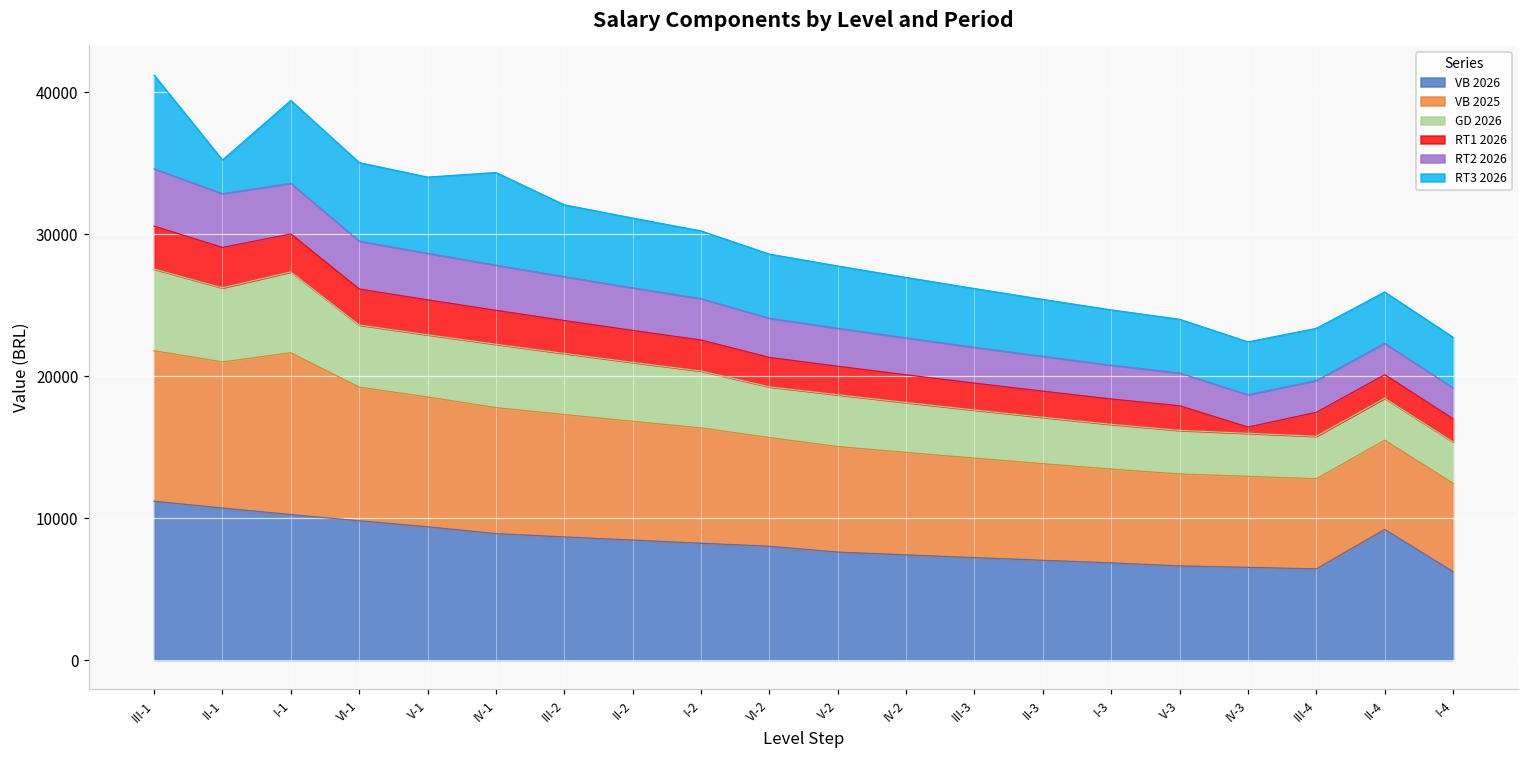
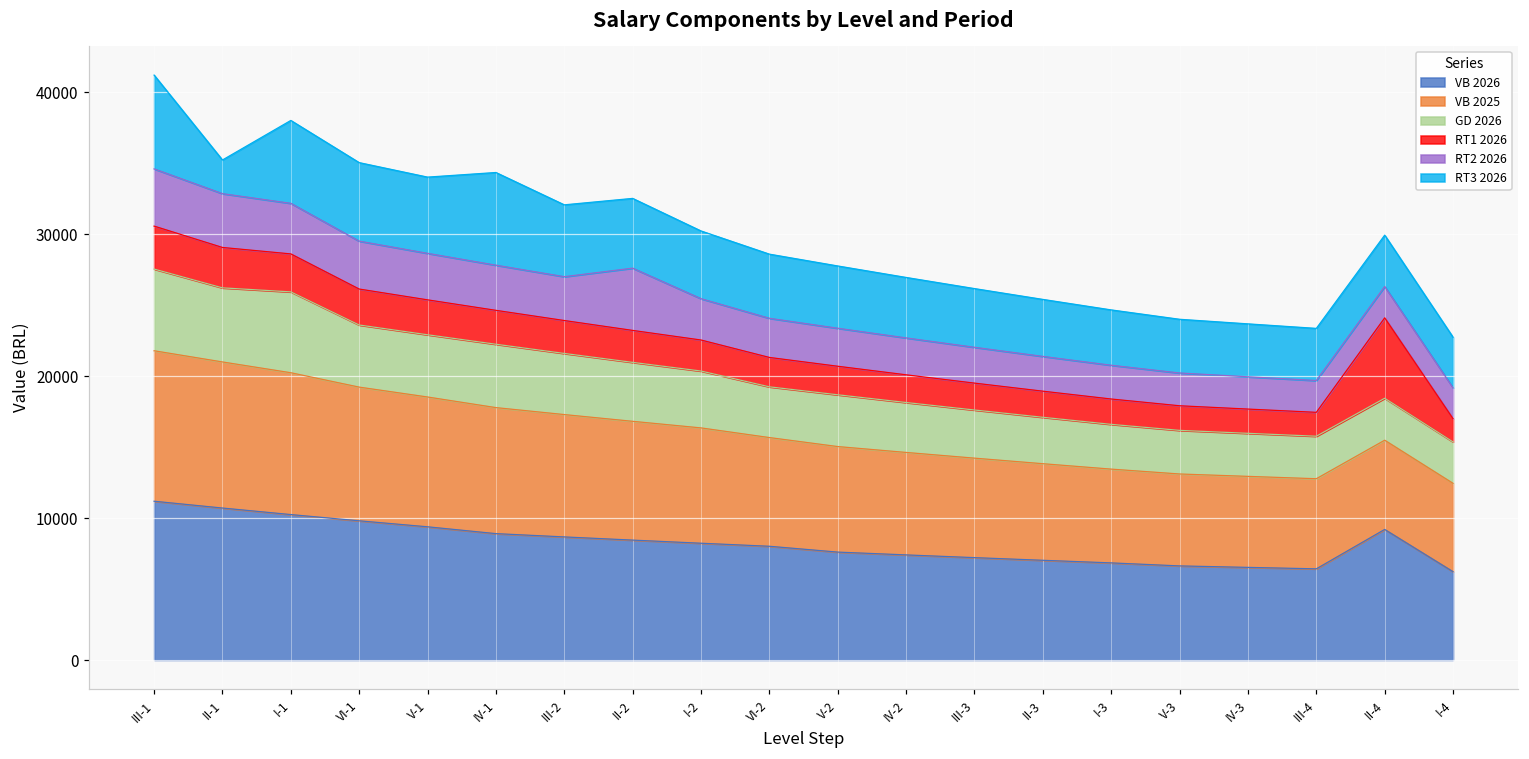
  {
    "VB 2026": {
      "III-1": 11200,
      "II-1": 10700,
      "I-1": 10200,
      "VI-1": 9800,
      "V-1": 9400,
      "IV-1": 8900,
      "III-2": 8700,
      "II-2": 8400,
      "I-2": 8200,
      "VI-2": 8000,
      "V-2": 7600,
      "IV-2": 7400,
      "III-3": 7200,
      "II-3": 7000,
      "I-3": 6800,
      "V-3": 6600,
      "IV-3": 6500,
      "III-4": 6400,
      "II-4": 9200,
      "I-4": 6200
    },
    "VB 2025": {
      "III-1": 10600,
      "II-1": 10300,
-     "I-1": 11400,
+     "I-1": 10000,
      "VI-1": 9400,
      "V-1": 9100,
      "IV-1": 8900,
      "III-2": 8600,
      "II-2": 8400,
      "I-2": 8100,
      "VI-2": 7700,
      "V-2": 7400,
      "IV-2": 7200,
      "III-3": 7000,
      "II-3": 6800,
      "I-3": 6600,
      "V-3": 6500,
      "IV-3": 6400,
      "III-4": 6300,
      "II-4": 6300,
      "I-4": 6200
    },
    "GD 2026": {
      "III-1": 5800,
      "II-1": 5200,
      "I-1": 5700,
      "VI-1": 4400,
      "V-1": 4400,
      "IV-1": 4500,
      "III-2": 4300,
      "II-2": 4200,
      "I-2": 4000,
      "VI-2": 3600,
      "V-2": 3600,
      "IV-2": 3500,
      "III-3": 3400,
      "II-3": 3300,
      "I-3": 3200,
      "V-3": 3100,
      "IV-3": 3000,
      "III-4": 3000,
      "II-4": 3000,
      "I-4": 2900
    },
    "RT1 2026": {
      "III-1": 3000,
      "II-1": 2800,
      "I-1": 2700,
      "VI-1": 2500,
      "V-1": 2500,
      "IV-1": 2400,
      "III-2": 2300,
      "II-2": 2300,
      "I-2": 2200,
      "VI-2": 2100,
      "V-2": 2000,
      "IV-2": 2000,
      "III-3": 1900,
      "II-3": 1800,
      "I-3": 1800,
      "V-3": 1700,
-     "IV-3": 400,
+     "IV-3": 1700,
      "III-4": 1700,
-     "II-4": 1700,
+     "II-4": 5700,
      "I-4": 1600
    },
    "RT2 2026": {
      "III-1": 4000,
      "II-1": 3800,
      "I-1": 3600,
      "VI-1": 3400,
      "V-1": 3300,
      "IV-1": 3200,
      "III-2": 3100,
-     "II-2": 3000,
+     "II-2": 4400,
      "I-2": 2900,
      "VI-2": 2800,
      "V-2": 2700,
      "IV-2": 2600,
      "III-3": 2500,
      "II-3": 2500,
      "I-3": 2400,
      "V-3": 2300,
      "IV-3": 2300,
      "III-4": 2200,
      "II-4": 2200,
      "I-4": 2200
    },
    "RT3 2026": {
      "III-1": 6600,
      "II-1": 2400,
      "I-1": 5800,
      "VI-1": 5500,
      "V-1": 5400,
      "IV-1": 6500,
      "III-2": 5100,
      "II-2": 4900,
      "I-2": 4800,
      "VI-2": 4500,
      "V-2": 4400,
      "IV-2": 4300,
      "III-3": 4100,
      "II-3": 4000,
      "I-3": 3900,
      "V-3": 3800,
      "IV-3": 3700,
      "III-4": 3700,
      "II-4": 3600,
      "I-4": 3600
    }
  }
